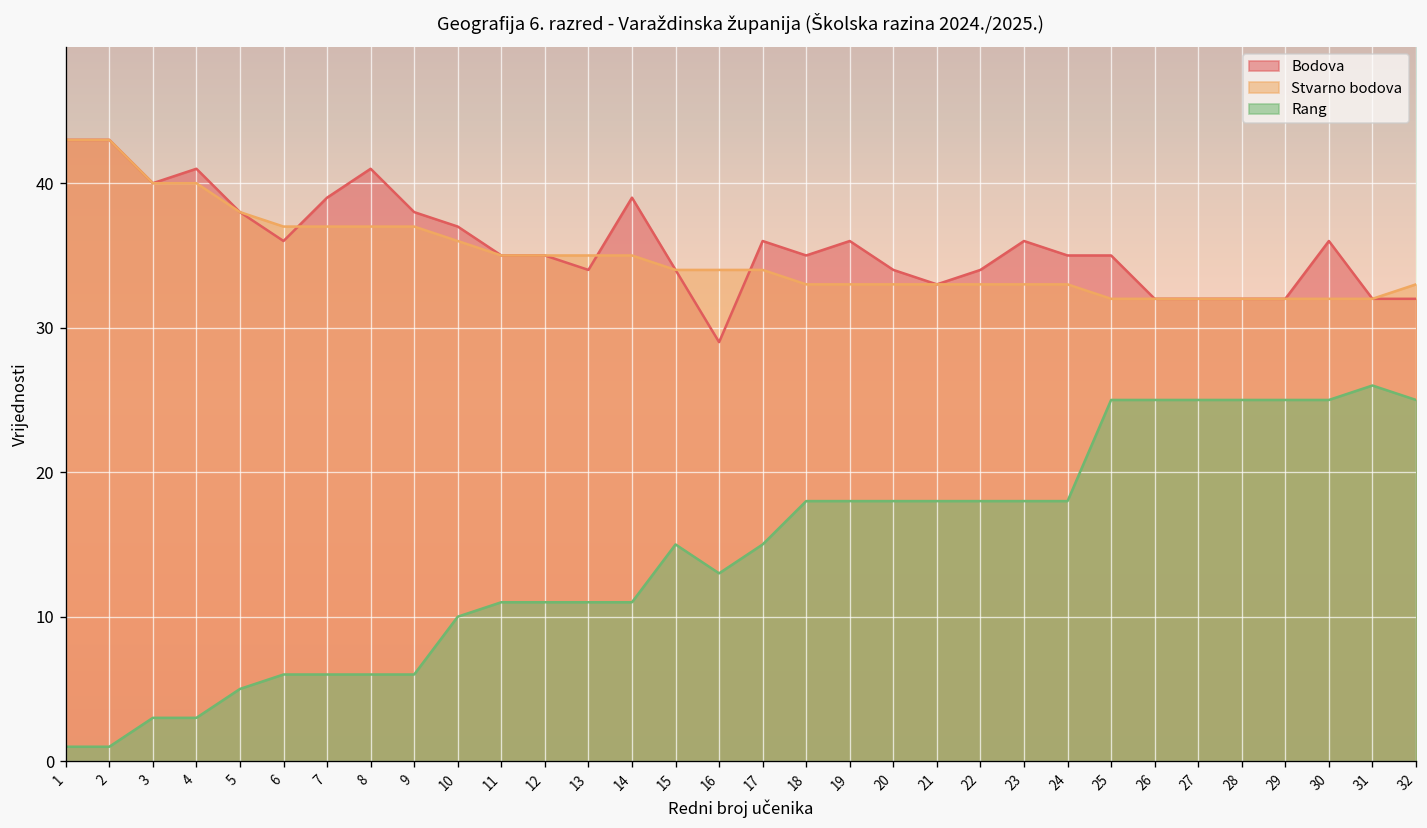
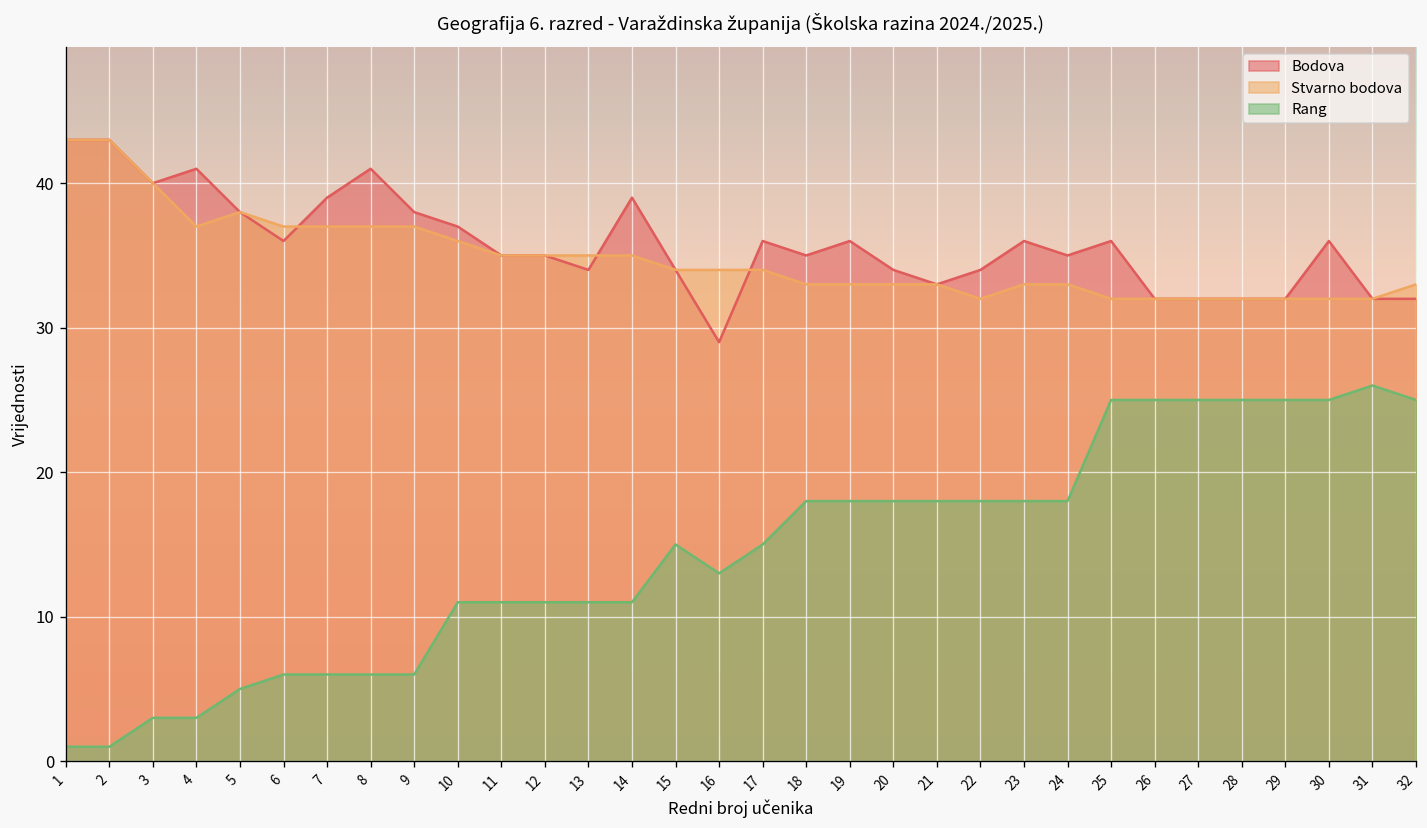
  {
    "Bodova": {
      "4": 41,
      "6": 36,
      "7": 39,
      "8": 41,
      "9": 38,
      "10": 37,
      "13": 34,
      "14": 39,
      "16": 29,
      "17": 36,
      "18": 35,
      "19": 36,
      "20": 34,
      "22": 34,
      "23": 36,
      "24": 35,
-     "25": 35,
+     "25": 36,
      "30": 36,
      "32": 32
    },
    "Stvarno bodova": {
-     "4": 40,
+     "4": 37,
      "6": 37,
      "7": 37,
      "8": 37,
      "9": 37,
      "10": 36,
      "13": 35,
      "14": 35,
      "16": 34,
      "17": 34,
      "18": 33,
      "19": 33,
      "20": 33,
-     "22": 33,
+     "22": 32,
      "23": 33,
      "24": 33,
      "25": 32,
      "30": 32,
      "32": 33
    },
    "Rang": {
      "1": 1,
      "2": 1,
      "3": 3,
      "4": 3,
      "5": 5,
      "6": 6,
      "7": 6,
      "8": 6,
      "9": 6,
-     "10": 10,
+     "10": 11,
      "11": 11,
      "12": 11,
      "13": 11,
      "14": 11,
      "15": 15,
      "16": 13,
      "17": 15,
      "18": 18,
      "19": 18,
      "20": 18,
      "21": 18,
      "22": 18,
      "23": 18,
      "24": 18,
      "25": 25,
      "26": 25,
      "27": 25,
      "28": 25,
      "29": 25,
      "30": 25,
      "31": 26,
      "32": 25
    }
  }
